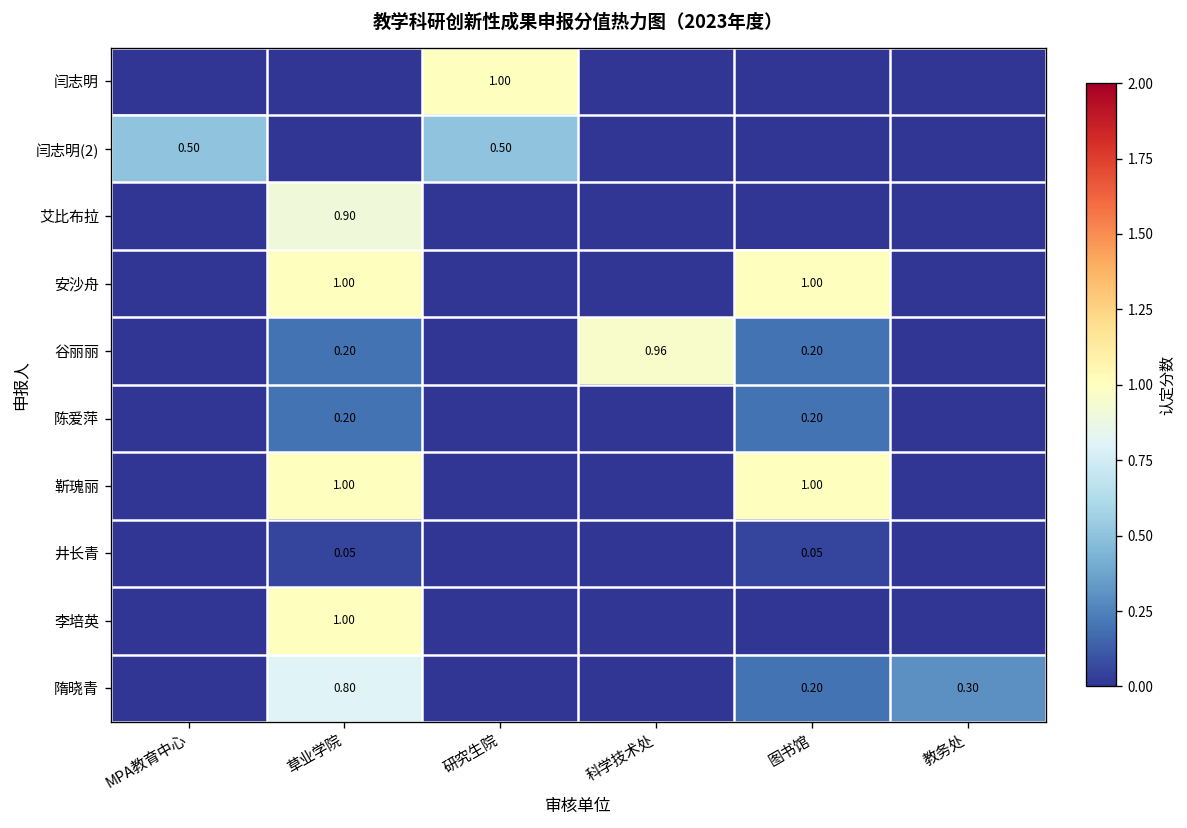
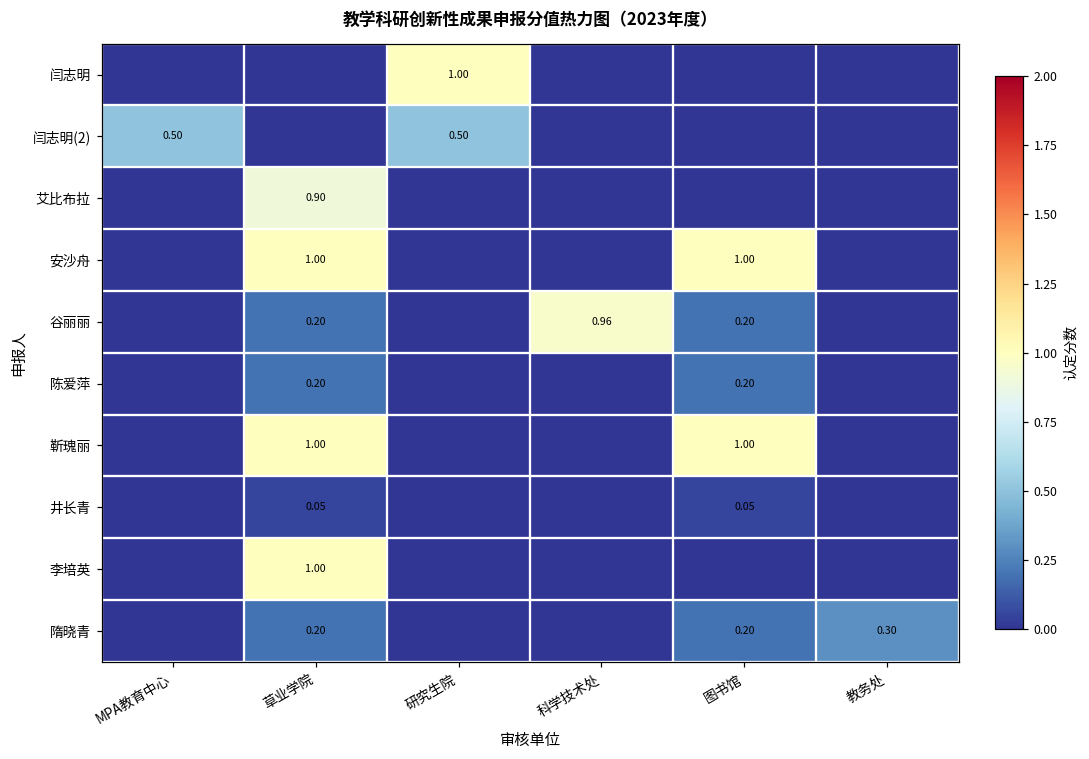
  {
    "闫志明": {
      "研究生院": 1.00
    },
    "闫志明(2)": {
      "MPA教育中心": 0.50,
      "研究生院": 0.50
    },
    "艾比布拉": {
      "草业学院": 0.90
    },
    "安沙舟": {
      "草业学院": 1.00,
      "图书馆": 1.00
    },
    "谷丽丽": {
      "草业学院": 0.20,
      "科学技术处": 0.96,
      "图书馆": 0.20
    },
    "陈爱萍": {
      "草业学院": 0.20,
      "图书馆": 0.20
    },
    "靳瑰丽": {
      "草业学院": 1.00,
      "图书馆": 1.00
    },
    "井长青": {
      "草业学院": 0.05,
      "图书馆": 0.05
    },
    "李培英": {
      "草业学院": 1.00
    },
    "隋晓青": {
-     "草业学院": 0.80,
+     "草业学院": 0.20,
      "图书馆": 0.20,
      "教务处": 0.30
    }
  }
